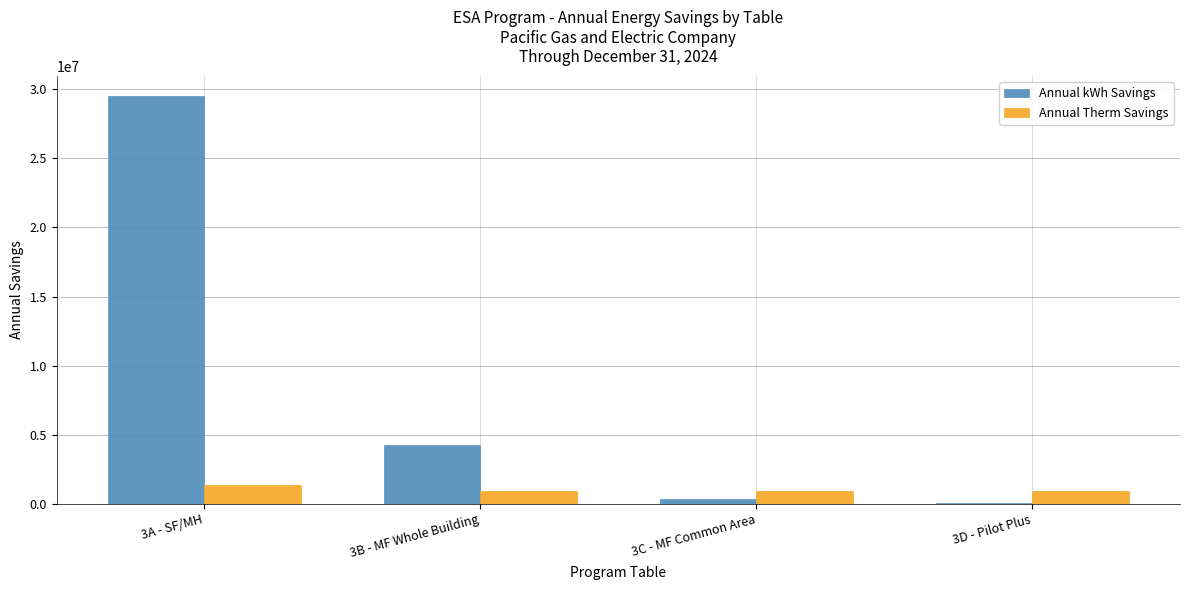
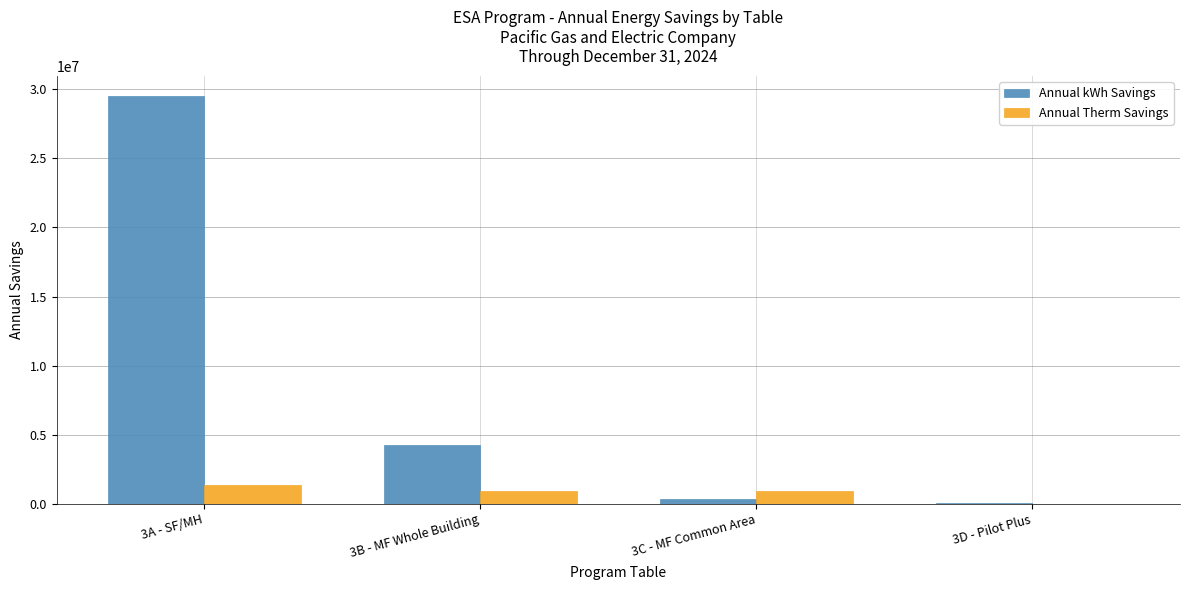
  {
    "Annual kWh Savings": {
      "3A - SF/MH": 29500000,
      "3B - MF Whole Building": 4200000,
      "3C - MF Common Area": 300000
    },
    "Annual Therm Savings": {
      "3A - SF/MH": 1400000,
      "3B - MF Whole Building": 900000,
      "3C - MF Common Area": 900000,
-     "3D - Pilot Plus": 900000
+     "3D - Pilot Plus": 0
    }
  }
